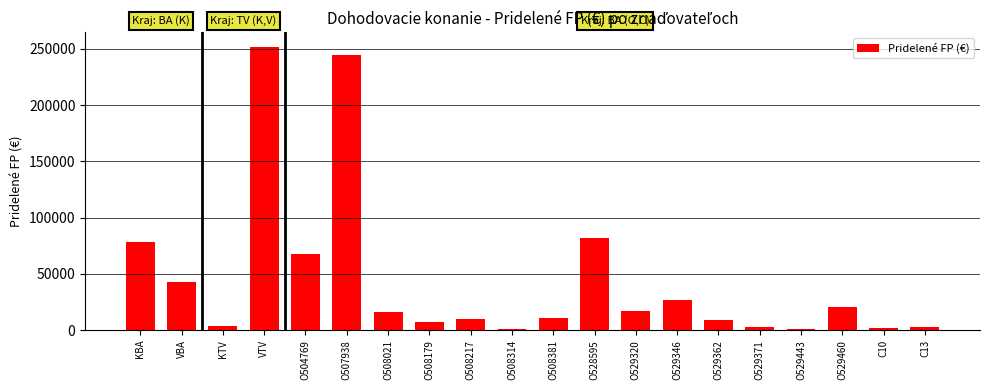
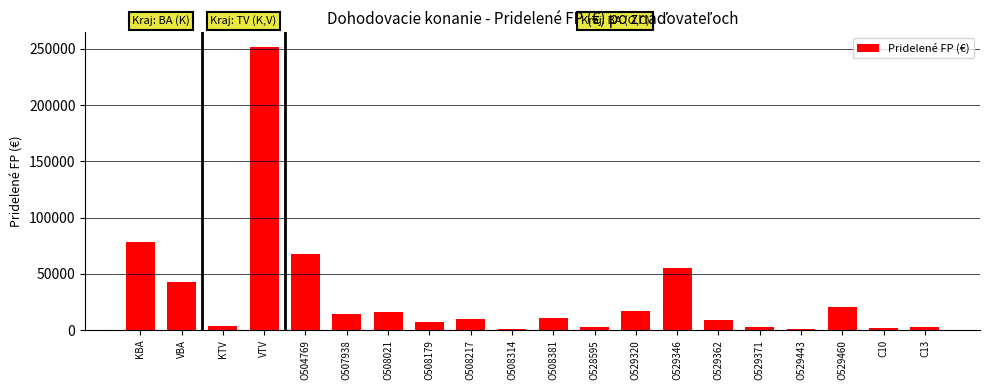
  {
    "KBA": 78000,
    "VBA": 43000,
    "KTV": 4000,
    "VTV": 252000,
    "O504769": 67000,
-   "O507938": 245000,
+   "O507938": 15000,
    "O508021": 16000,
    "O508179": 7000,
    "O508217": 10000,
    "O508381": 10000,
-   "O528595": 82000,
+   "O528595": 3000,
    "O529320": 17000,
-   "O529346": 27000,
+   "O529346": 55000,
    "O529362": 9000,
    "O529371": 3000,
    "O529460": 21000,
    "C13": 2000
  }
